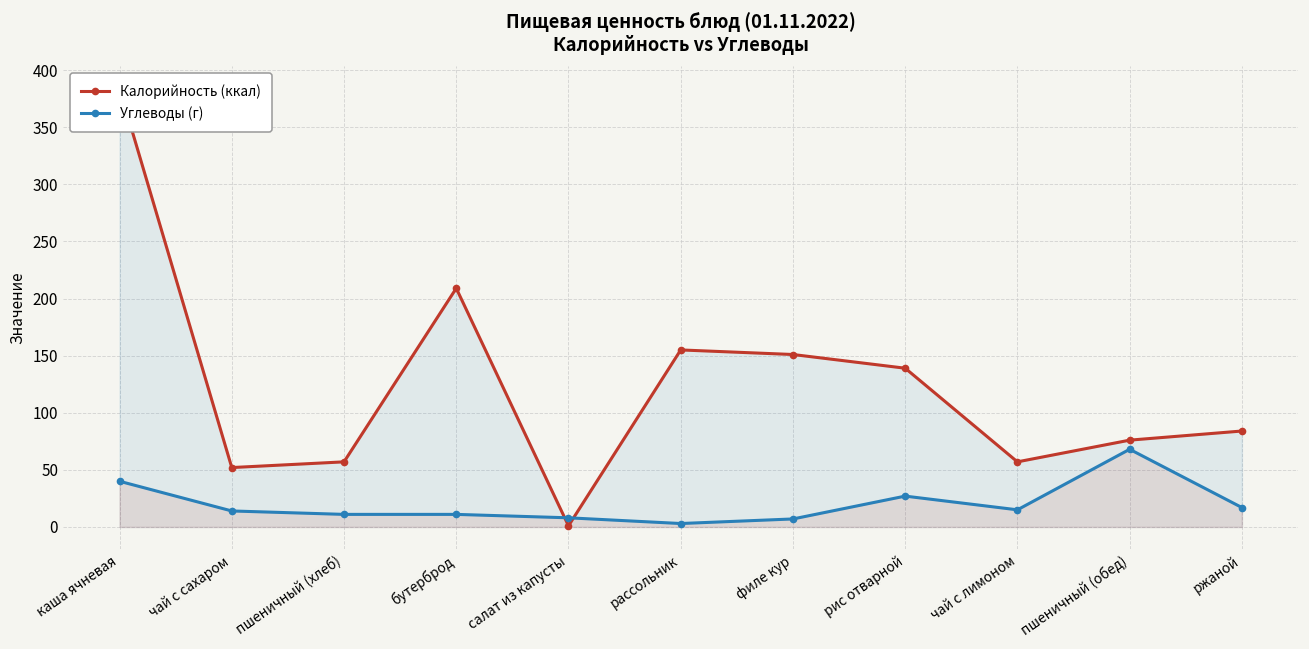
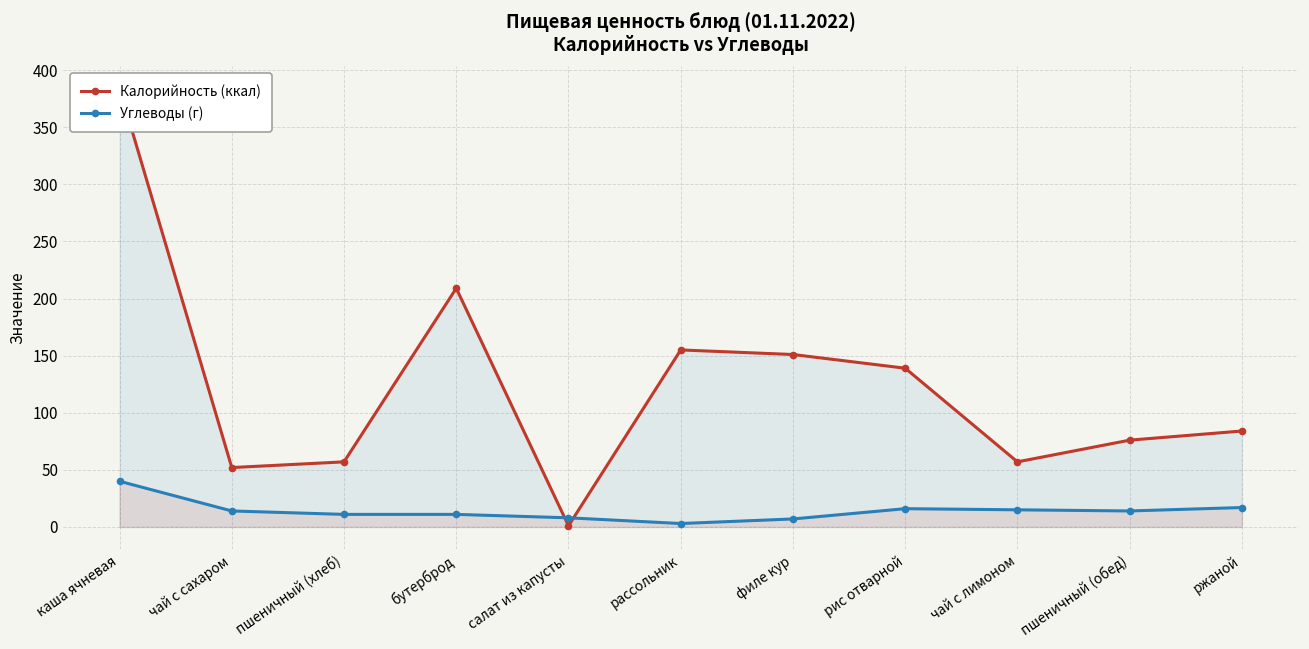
  {
    "Калорийность (ккал)": {
      "чай с сахаром": 52,
      "пшеничный (хлеб)": 57,
      "бутерброд": 209,
      "салат из капусты": 1,
      "рассольник": 155,
      "филе кур": 151,
      "рис отварной": 139,
      "чай с лимоном": 57,
      "пшеничный (обед)": 76,
      "ржаной": 84
    },
    "Углеводы (г)": {
      "каша ячневая": 40,
      "чай с сахаром": 14,
      "пшеничный (хлеб)": 11,
      "бутерброд": 11,
      "салат из капусты": 8,
      "рассольник": 3,
      "филе кур": 7,
-     "рис отварной": 27,
+     "рис отварной": 16,
      "чай с лимоном": 15,
-     "пшеничный (обед)": 68,
+     "пшеничный (обед)": 14,
      "ржаной": 17
    }
  }
